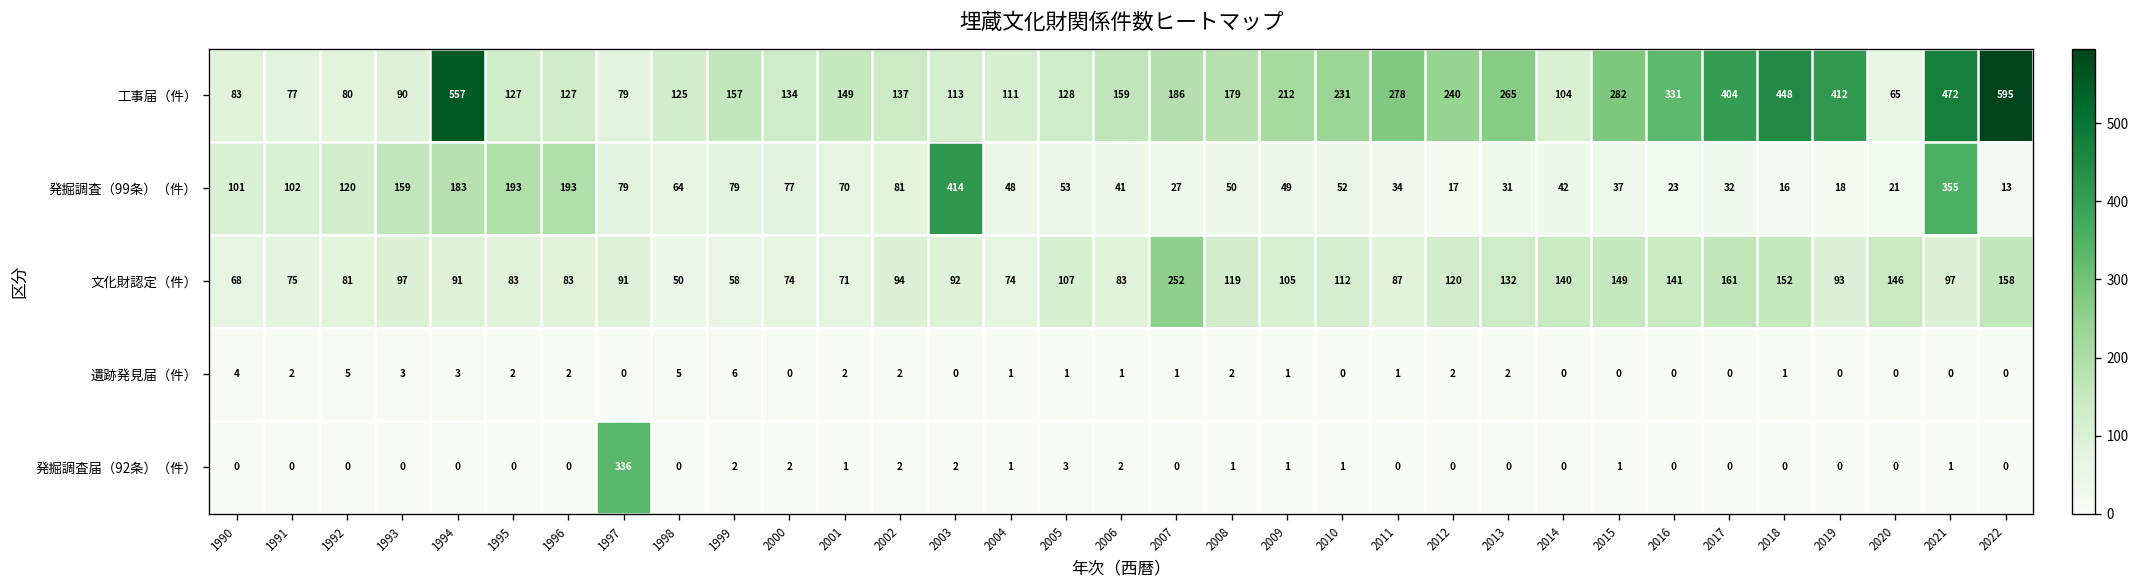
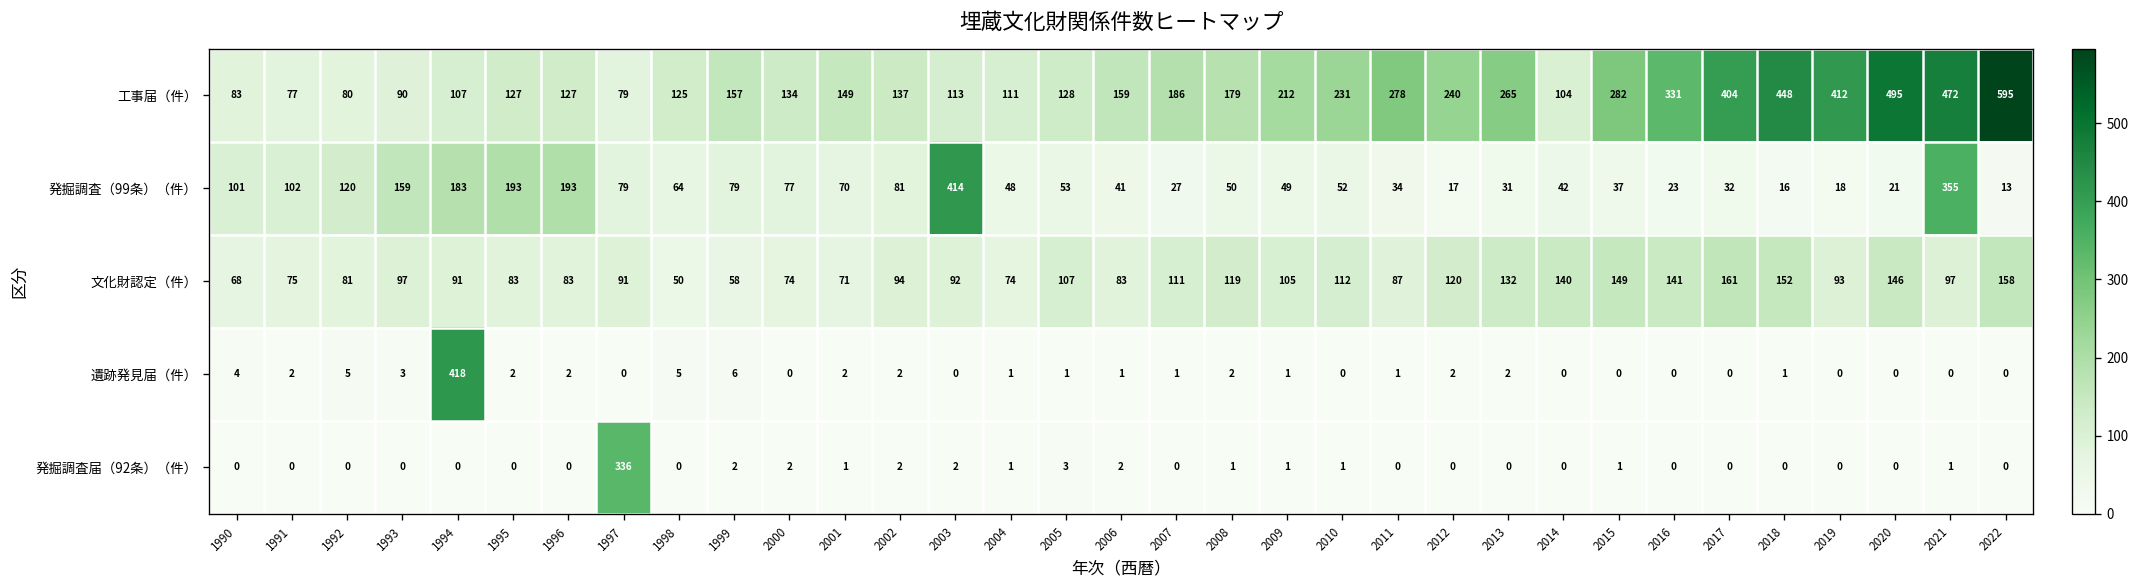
  {
    "工事届（件）": {
      "1990": 83,
      "1991": 77,
      "1992": 80,
      "1993": 90,
-     "1994": 557,
+     "1994": 107,
      "1995": 127,
      "1996": 127,
      "1997": 79,
      "1998": 125,
      "1999": 157,
      "2000": 134,
      "2001": 149,
      "2002": 137,
      "2003": 113,
      "2004": 111,
      "2005": 128,
      "2006": 159,
      "2007": 186,
      "2008": 179,
      "2009": 212,
      "2010": 231,
      "2011": 278,
      "2012": 240,
      "2013": 265,
      "2014": 104,
      "2015": 282,
      "2016": 331,
      "2017": 404,
      "2018": 448,
      "2019": 412,
-     "2020": 65,
+     "2020": 495,
      "2021": 472,
      "2022": 595
    },
    "発掘調査（99条）（件）": {
      "1990": 101,
      "1991": 102,
      "1992": 120,
      "1993": 159,
      "1994": 183,
      "1995": 193,
      "1996": 193,
      "1997": 79,
      "1998": 64,
      "1999": 79,
      "2000": 77,
      "2001": 70,
      "2002": 81,
      "2003": 414,
      "2004": 48,
      "2005": 53,
      "2006": 41,
      "2007": 27,
      "2008": 50,
      "2009": 49,
      "2010": 52,
      "2011": 34,
      "2012": 17,
      "2013": 31,
      "2014": 42,
      "2015": 37,
      "2016": 23,
      "2017": 32,
      "2018": 16,
      "2019": 18,
      "2020": 21,
      "2021": 355,
      "2022": 13
    },
    "文化財認定（件）": {
      "1990": 68,
      "1991": 75,
      "1992": 81,
      "1993": 97,
      "1994": 91,
      "1995": 83,
      "1996": 83,
      "1997": 91,
      "1998": 50,
      "1999": 58,
      "2000": 74,
      "2001": 71,
      "2002": 94,
      "2003": 92,
      "2004": 74,
      "2005": 107,
      "2006": 83,
-     "2007": 252,
+     "2007": 111,
      "2008": 119,
      "2009": 105,
      "2010": 112,
      "2011": 87,
      "2012": 120,
      "2013": 132,
      "2014": 140,
      "2015": 149,
      "2016": 141,
      "2017": 161,
      "2018": 152,
      "2019": 93,
      "2020": 146,
      "2021": 97,
      "2022": 158
    },
    "遺跡発見届（件）": {
      "1990": 4,
      "1991": 2,
      "1992": 5,
      "1993": 3,
-     "1994": 3,
+     "1994": 418,
      "1995": 2,
      "1996": 2,
      "1997": 0,
      "1998": 5,
      "1999": 6,
      "2000": 0,
      "2001": 2,
      "2002": 2,
      "2003": 0,
      "2004": 1,
      "2005": 1,
      "2006": 1,
      "2007": 1,
      "2008": 2,
      "2009": 1,
      "2010": 0,
      "2011": 1,
      "2012": 2,
      "2013": 2,
      "2014": 0,
      "2015": 0,
      "2016": 0,
      "2017": 0,
      "2018": 1,
      "2019": 0,
      "2020": 0,
      "2021": 0,
      "2022": 0
    },
    "発掘調査届（92条）（件）": {
      "1990": 0,
      "1991": 0,
      "1992": 0,
      "1993": 0,
      "1994": 0,
      "1995": 0,
      "1996": 0,
      "1997": 336,
      "1998": 0,
      "1999": 2,
      "2000": 2,
      "2001": 1,
      "2002": 2,
      "2003": 2,
      "2004": 1,
      "2005": 3,
      "2006": 2,
      "2007": 0,
      "2008": 1,
      "2009": 1,
      "2010": 1,
      "2011": 0,
      "2012": 0,
      "2013": 0,
      "2014": 0,
      "2015": 1,
      "2016": 0,
      "2017": 0,
      "2018": 0,
      "2019": 0,
      "2020": 0,
      "2021": 1,
      "2022": 0
    }
  }
